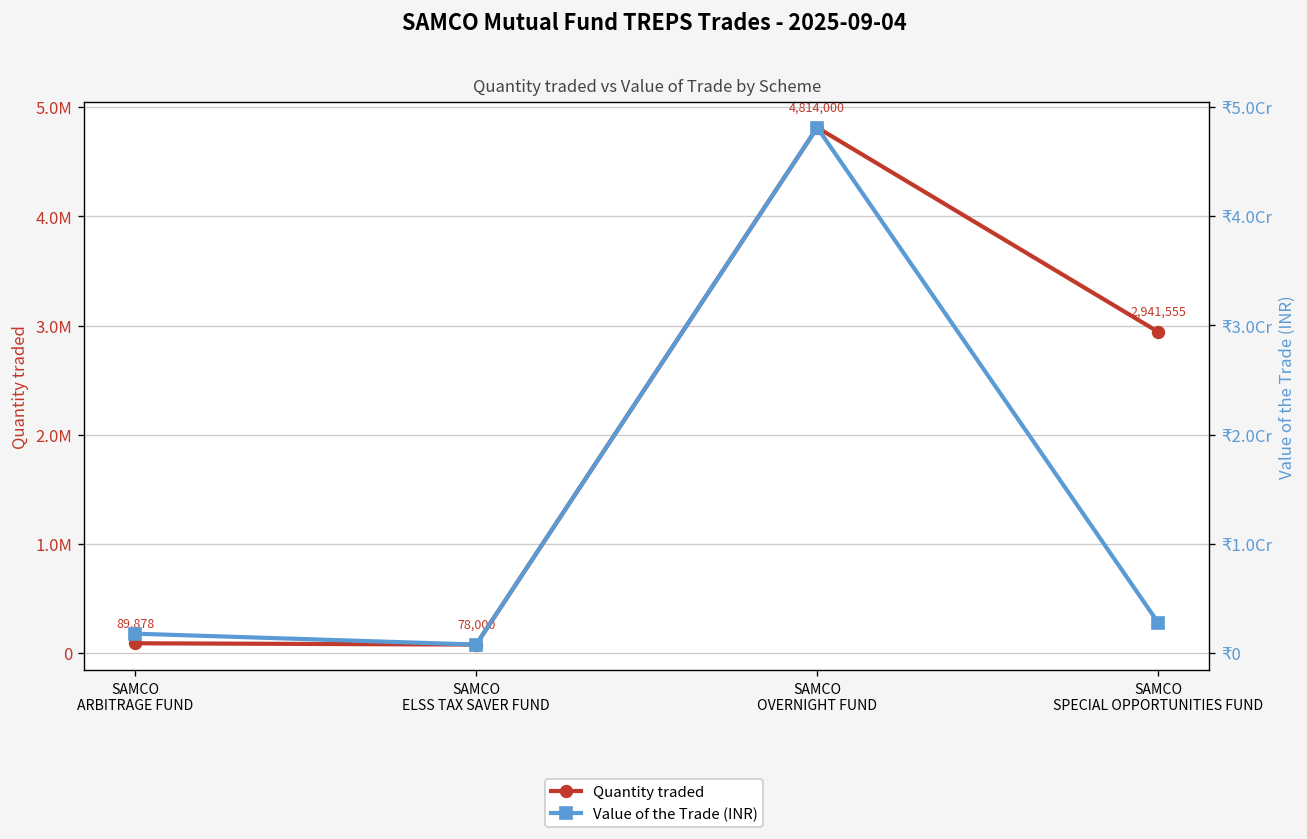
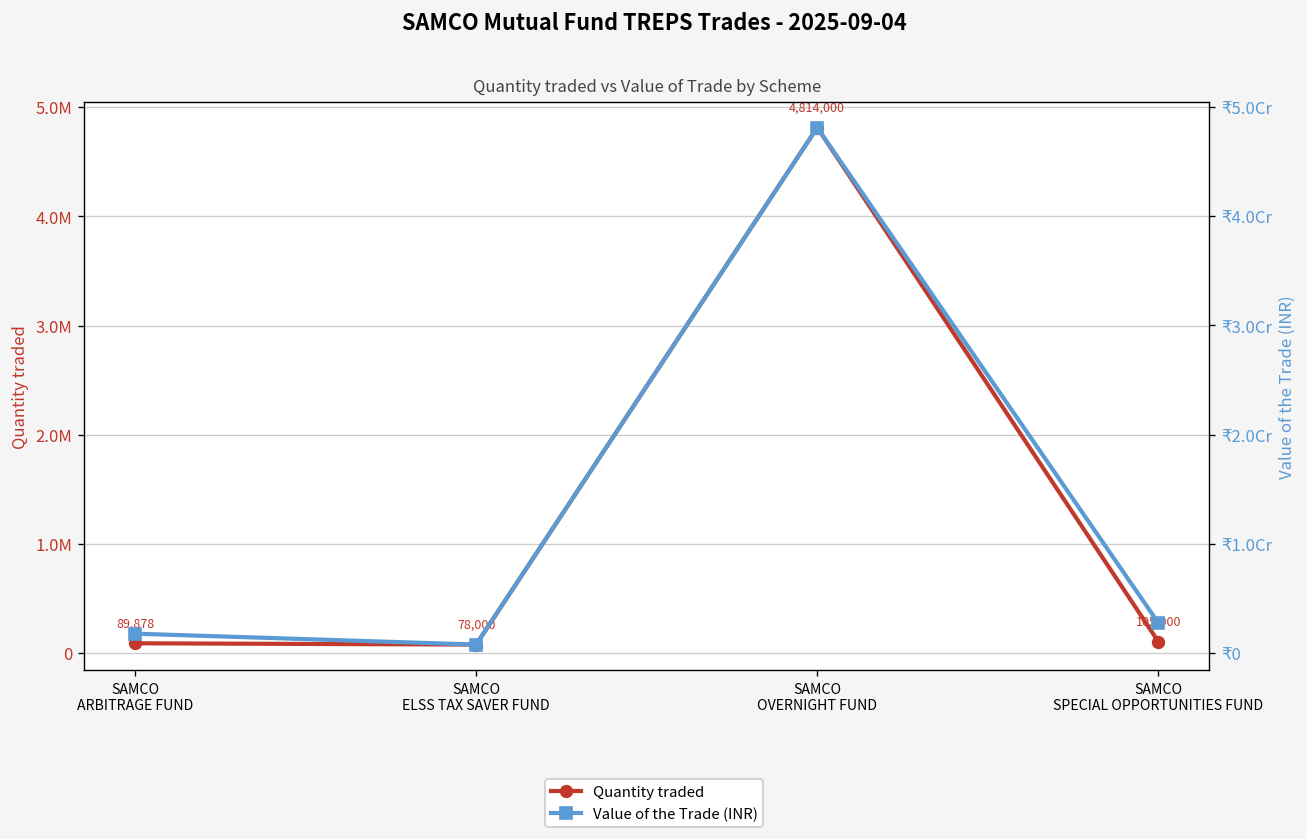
  {
    "Quantity traded": {
      "SAMCO ARBITRAGE FUND": "89,878",
      "SAMCO ELSS TAX SAVER FUND": "78,000",
      "SAMCO OVERNIGHT FUND": "4,814,000",
-     "SAMCO SPECIAL OPPORTUNITIES FUND": "2,941,555"
+     "SAMCO SPECIAL OPPORTUNITIES FUND": "105,000"
    }
  }
